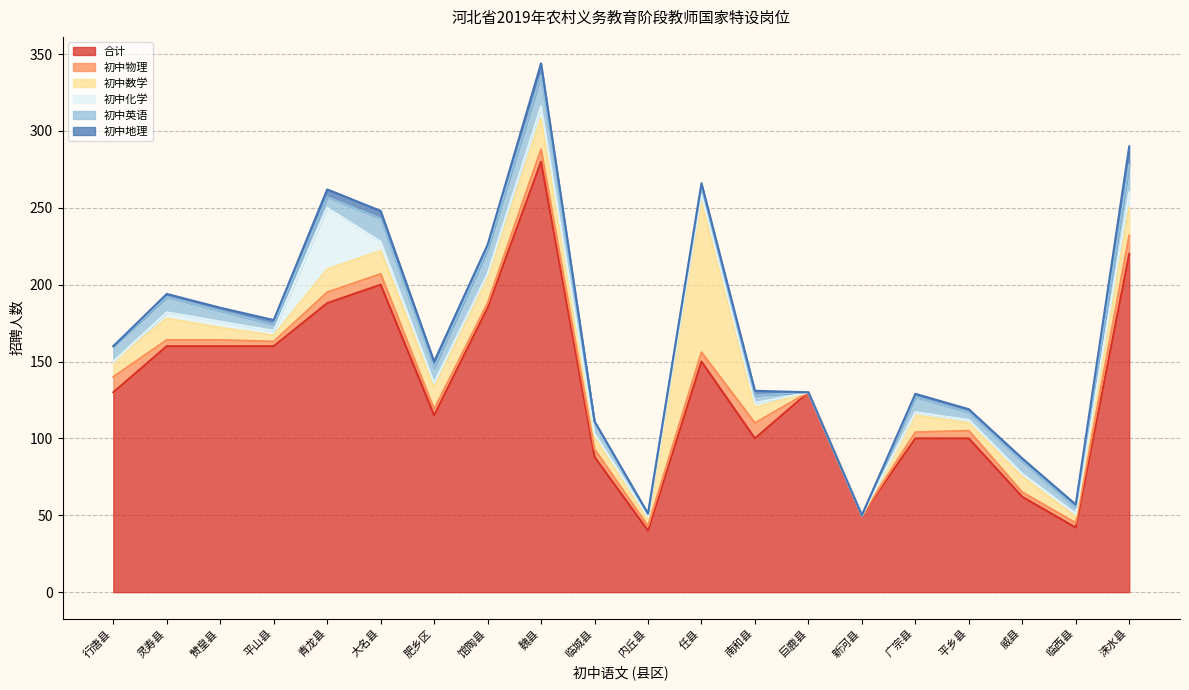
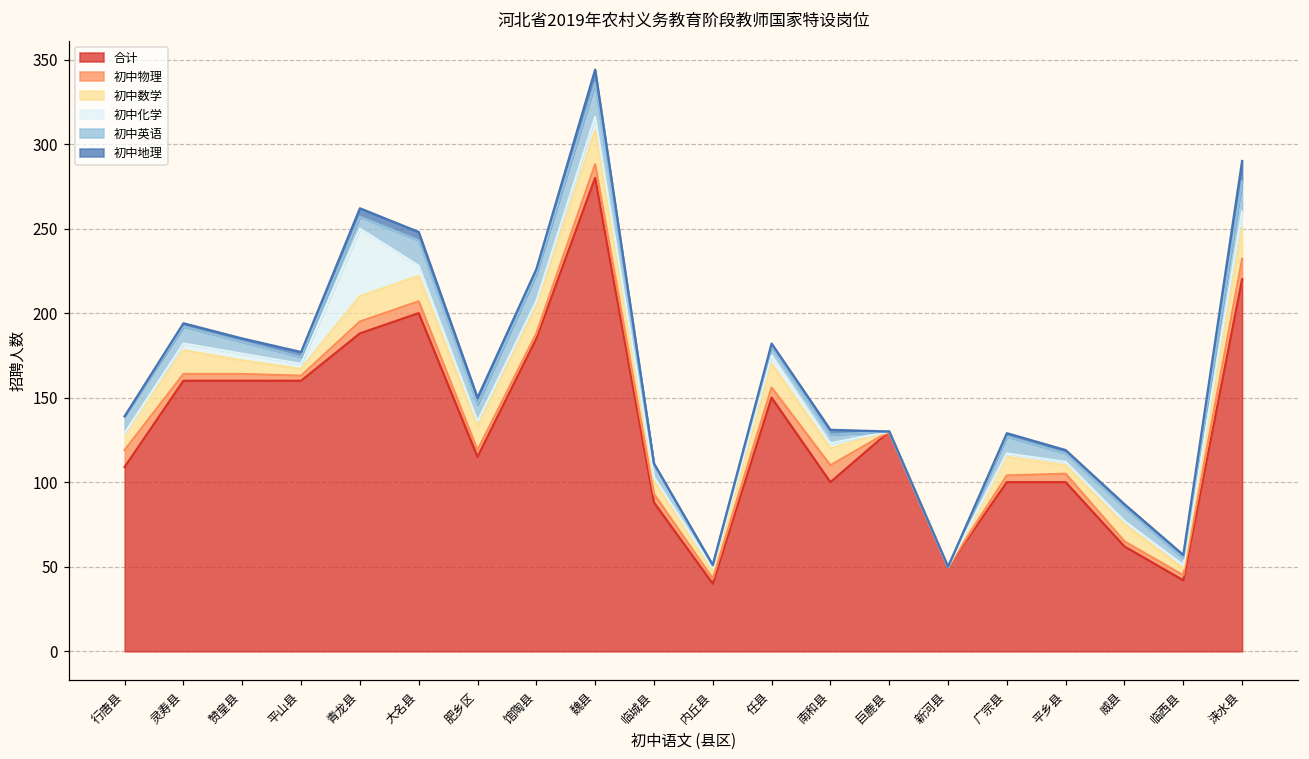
  {
    "合计": {
-     "行唐县": 130,
+     "行唐县": 109,
      "灵寿县": 160,
      "赞皇县": 160,
      "平山县": 160,
      "青龙县": 188,
      "大名县": 200,
      "肥乡区": 115,
      "馆陶县": 185,
      "魏县": 280,
      "临城县": 88,
      "内丘县": 40,
      "任县": 150,
      "南和县": 100,
      "广宗县": 100,
      "平乡县": 100,
      "威县": 62,
      "临西县": 42,
      "涞水县": 220
    },
    "初中物理": {
      "行唐县": 10,
      "灵寿县": 4,
      "赞皇县": 4,
      "平山县": 3,
      "青龙县": 7,
      "大名县": 7,
      "肥乡区": 4,
      "馆陶县": 3,
      "魏县": 8,
      "临城县": 5,
      "内丘县": 3,
      "任县": 6,
      "南和县": 10,
      "广宗县": 4,
      "平乡县": 5,
      "威县": 3,
      "临西县": 3,
      "涞水县": 12
    },
    "初中数学": {
      "灵寿县": 14,
      "赞皇县": 8,
      "平山县": 4,
      "青龙县": 15,
      "大名县": 15,
      "肥乡区": 14,
      "馆陶县": 16,
      "魏县": 20,
      "临城县": 8,
      "内丘县": 4,
-     "任县": 98,
+     "任县": 14,
      "南和县": 10,
      "广宗县": 11,
      "平乡县": 5,
      "威县": 10,
      "临西县": 4,
      "涞水县": 18
    },
    "初中化学": {
      "灵寿县": 4,
      "赞皇县": 4,
      "平山县": 3,
      "青龙县": 40,
      "大名县": 6,
      "肥乡区": 3,
      "馆陶县": 3,
      "魏县": 8,
      "临城县": 2,
      "内丘县": 2,
      "任县": 5,
      "南和县": 3,
      "广宗县": 2,
      "平乡县": 2,
      "威县": 2,
      "临西县": 2,
      "涞水县": 10
    },
    "初中英语": {
      "灵寿县": 10,
      "赞皇县": 7,
      "平山县": 4,
      "青龙县": 7,
      "大名县": 15,
      "肥乡区": 10,
      "馆陶县": 16,
      "魏县": 20,
      "任县": 5,
      "南和县": 5,
      "广宗县": 10,
      "平乡县": 5,
      "威县": 8,
      "临西县": 4,
      "涞水县": 18
    },
    "初中地理": {
      "灵寿县": 2,
      "赞皇县": 2,
      "平山县": 3,
      "青龙县": 5,
      "大名县": 5,
      "肥乡区": 4,
      "馆陶县": 3,
      "魏县": 8,
      "任县": 2,
      "南和县": 3,
      "广宗县": 2,
      "平乡县": 2,
      "威县": 2,
      "临西县": 2,
      "涞水县": 12
    }
  }
